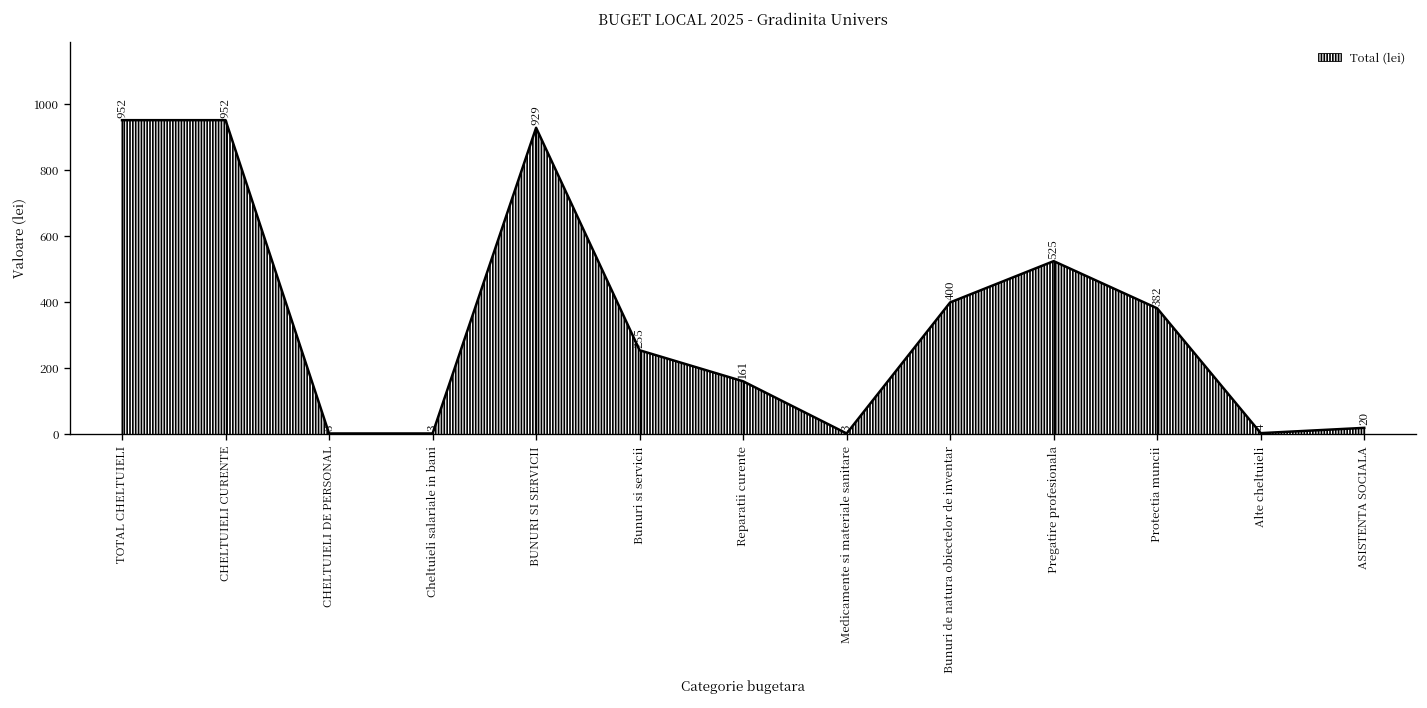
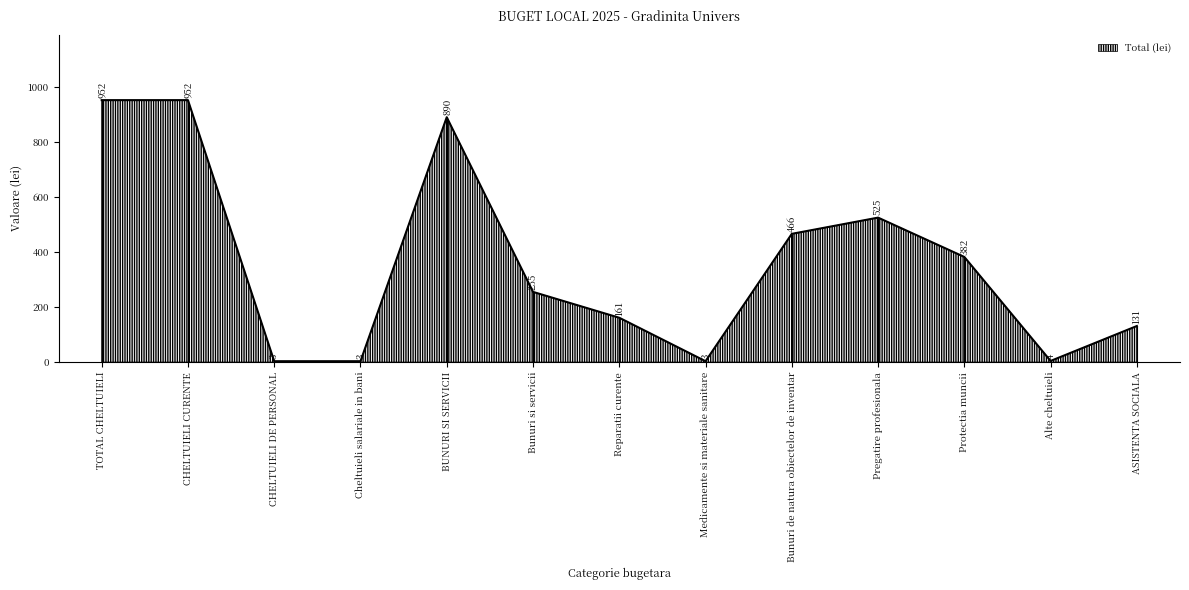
  {
    "TOTAL CHELTUIELI": 952,
    "CHELTUIELI CURENTE": 952,
    "CHELTUIELI DE PERSONAL": 3,
    "Cheltuieli salariale in bani": 3,
-   "BUNURI SI SERVICII": 929,
+   "BUNURI SI SERVICII": 890,
    "Bunuri si servicii": 255,
    "Reparatii curente": 161,
    "Medicamente si materiale sanitare": 3,
-   "Bunuri de natura obiectelor de inventar": 400,
+   "Bunuri de natura obiectelor de inventar": 466,
    "Pregatire profesionala": 525,
    "Protectia muncii": 382,
    "Alte cheltuieli": 4,
-   "ASISTENTA SOCIALA": 20
+   "ASISTENTA SOCIALA": 131
  }
